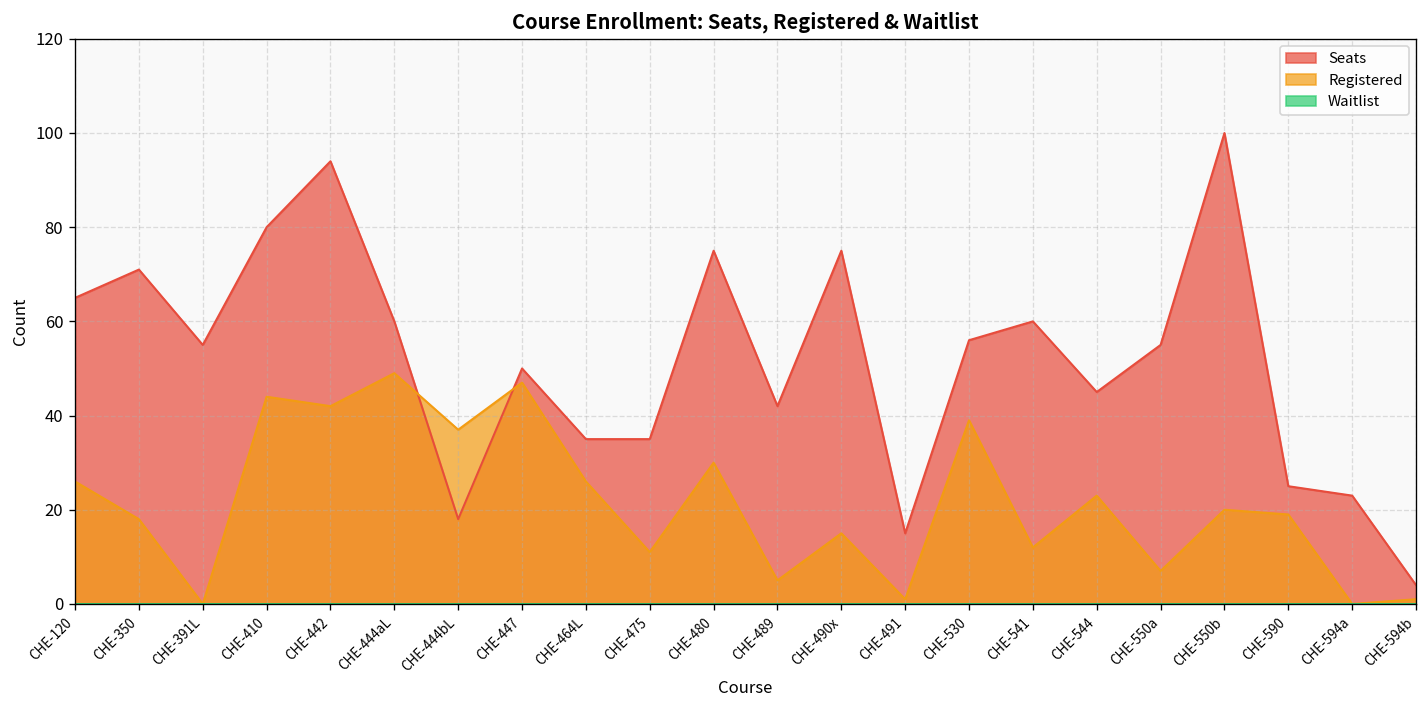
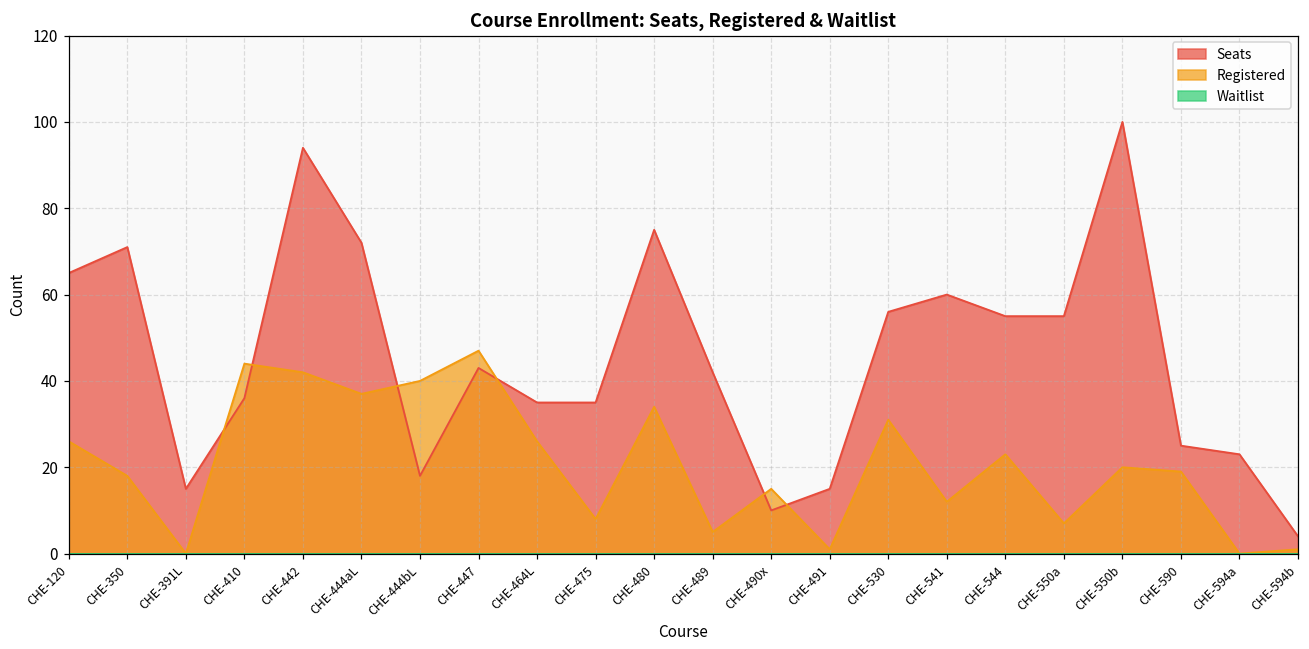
  {
    "Seats": {
      "CHE-120": 65,
      "CHE-350": 71,
-     "CHE-391L": 55,
-     "CHE-410": 80,
+     "CHE-391L": 15,
+     "CHE-410": 36,
      "CHE-442": 94,
-     "CHE-444aL": 60,
+     "CHE-444aL": 72,
      "CHE-444bL": 18,
-     "CHE-447": 50,
+     "CHE-447": 43,
      "CHE-464L": 35,
      "CHE-475": 35,
      "CHE-480": 75,
      "CHE-489": 42,
-     "CHE-490x": 75,
+     "CHE-490x": 10,
      "CHE-491": 15,
      "CHE-530": 56,
      "CHE-541": 60,
-     "CHE-544": 45,
+     "CHE-544": 55,
      "CHE-550a": 55,
      "CHE-550b": 100,
      "CHE-590": 25,
      "CHE-594a": 23,
      "CHE-594b": 4
    },
    "Registered": {
      "CHE-120": 26,
      "CHE-350": 18,
      "CHE-410": 44,
      "CHE-442": 42,
-     "CHE-444aL": 49,
-     "CHE-444bL": 37,
+     "CHE-444aL": 37,
+     "CHE-444bL": 40,
      "CHE-447": 47,
      "CHE-464L": 26,
-     "CHE-475": 11,
-     "CHE-480": 30,
+     "CHE-475": 8,
+     "CHE-480": 34,
      "CHE-489": 5,
      "CHE-490x": 15,
      "CHE-491": 1,
-     "CHE-530": 39,
+     "CHE-530": 31,
      "CHE-541": 12,
      "CHE-544": 23,
      "CHE-550a": 7,
      "CHE-550b": 20,
      "CHE-590": 19,
      "CHE-594b": 1
    },
    "Waitlist": {
      "CHE-120": 0,
      "CHE-350": 0,
      "CHE-410": 0,
      "CHE-442": 0,
      "CHE-444aL": 0,
      "CHE-444bL": 0,
      "CHE-447": 0,
      "CHE-464L": 0,
      "CHE-475": 0,
      "CHE-480": 0,
      "CHE-489": 0,
      "CHE-490x": 0,
      "CHE-491": 0,
      "CHE-530": 0,
      "CHE-541": 0,
      "CHE-544": 0,
      "CHE-550a": 0,
      "CHE-550b": 0,
      "CHE-590": 0,
      "CHE-594b": 0
    }
  }
